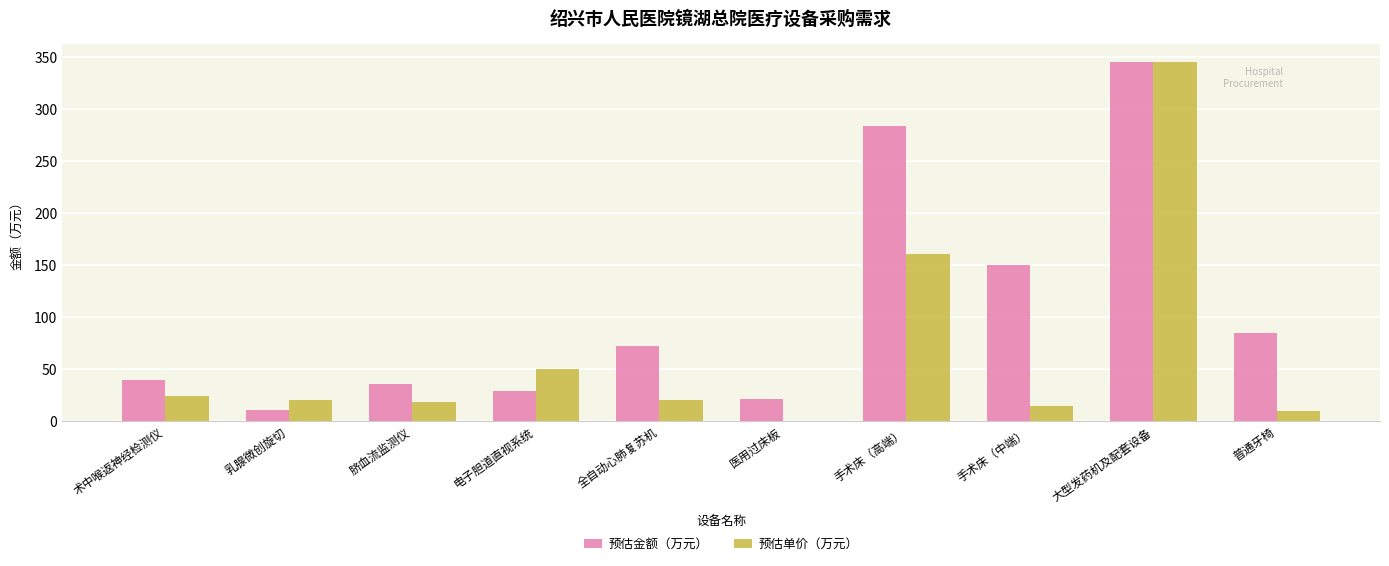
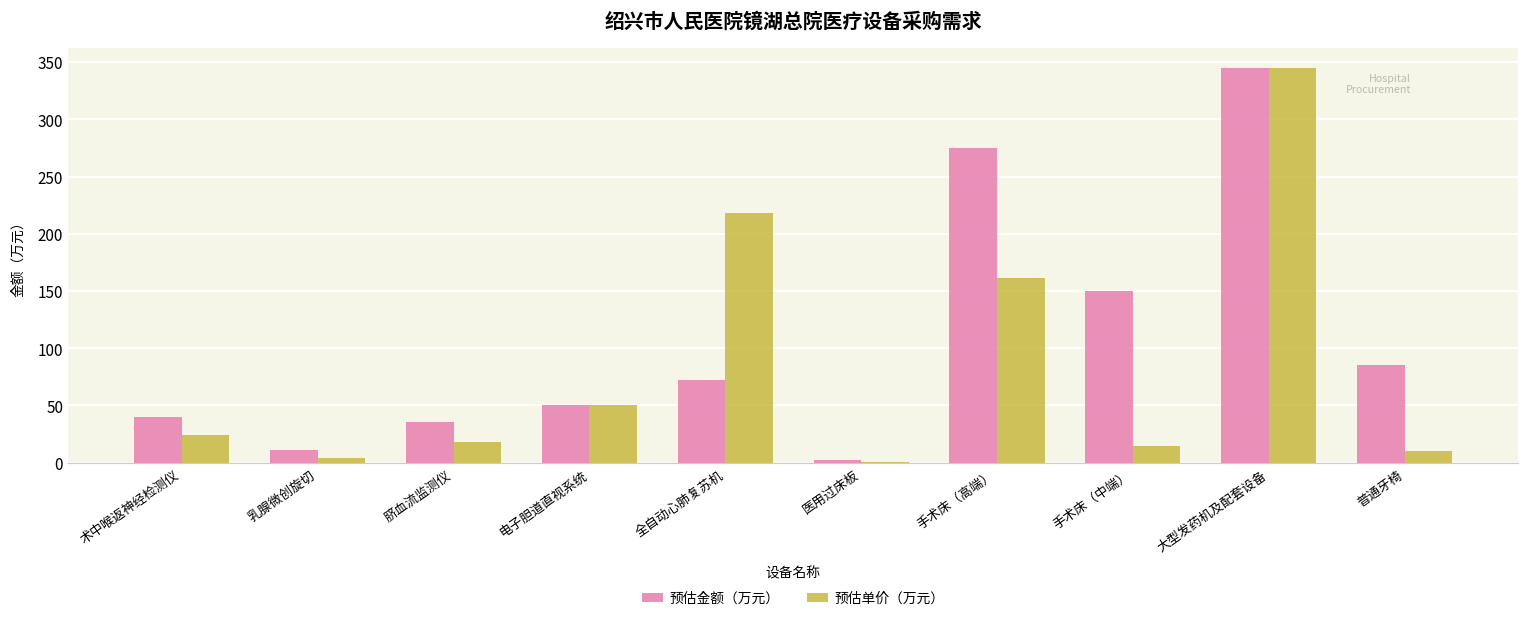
  {
    "预估金额（万元）": {
      "术中喉返神经检测仪": 40,
      "乳腺微创旋切": 11,
      "脐血流监测仪": 36,
-     "电子胆道直视系统": 29,
+     "电子胆道直视系统": 50,
      "全自动心肺复苏机": 72,
-     "医用过床板": 22,
-     "手术床（高端）": 284,
+     "医用过床板": 2,
+     "手术床（高端）": 275,
      "手术床（中端）": 150,
      "大型发药机及配套设备": 345,
      "普通牙椅": 85
    },
    "预估单价（万元）": {
      "术中喉返神经检测仪": 24,
-     "乳腺微创旋切": 20,
+     "乳腺微创旋切": 4,
      "脐血流监测仪": 18,
      "电子胆道直视系统": 50,
-     "全自动心肺复苏机": 20,
+     "全自动心肺复苏机": 218,
      "手术床（高端）": 161,
      "手术床（中端）": 15,
      "大型发药机及配套设备": 345,
      "普通牙椅": 10
    }
  }
